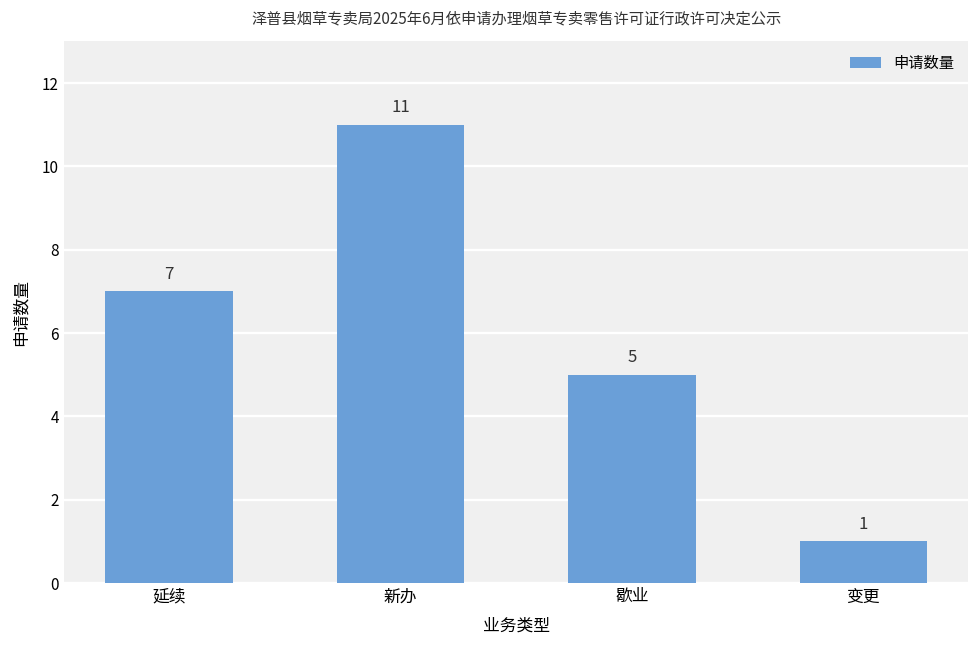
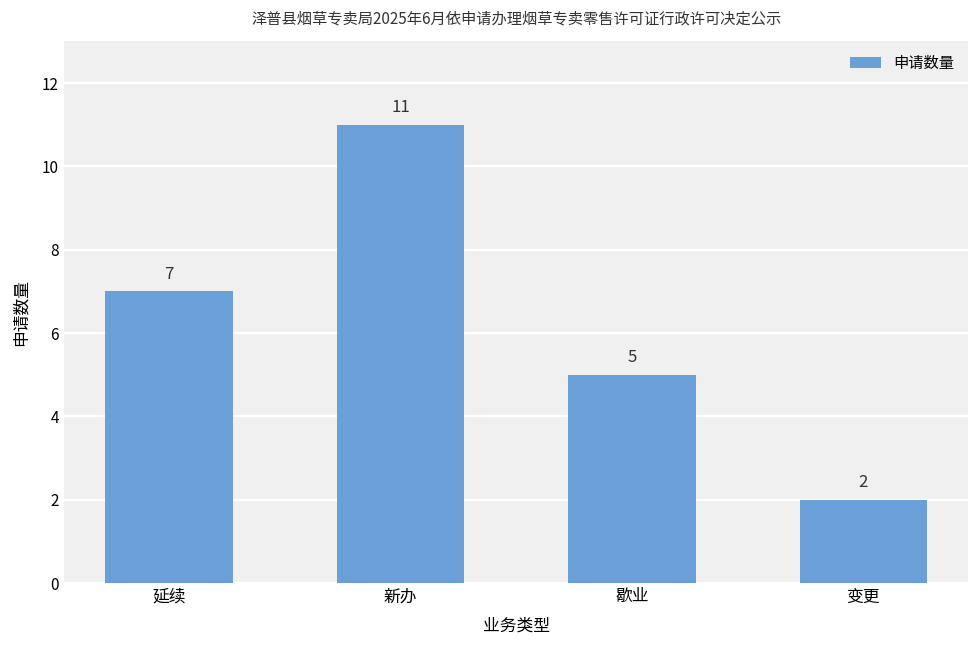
  {
    "延续": 7,
    "新办": 11,
    "歇业": 5,
-   "变更": 1
+   "变更": 2
  }
